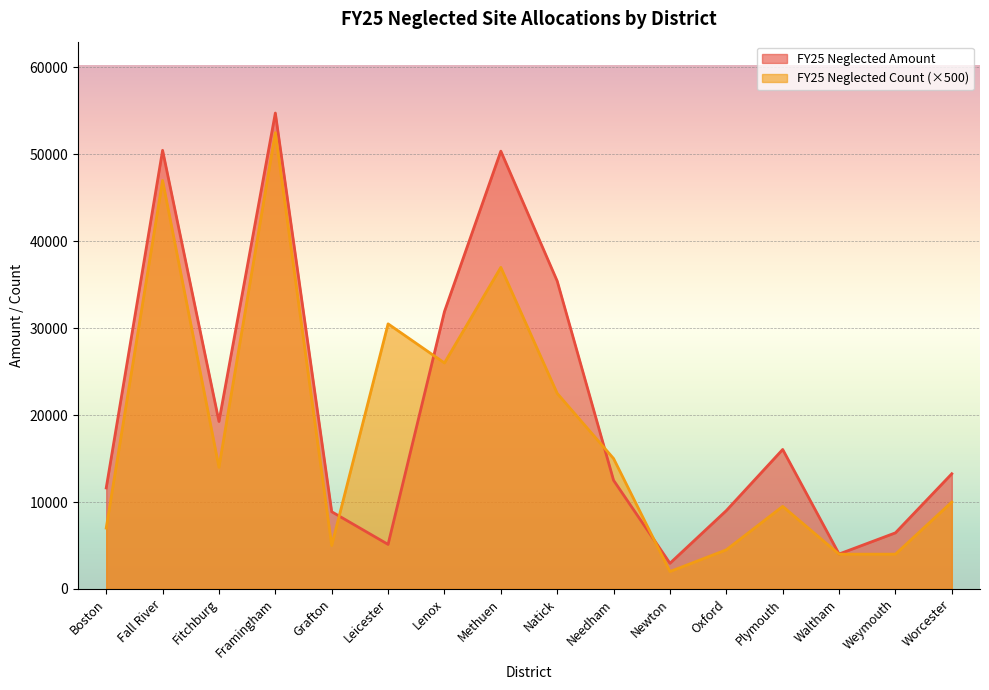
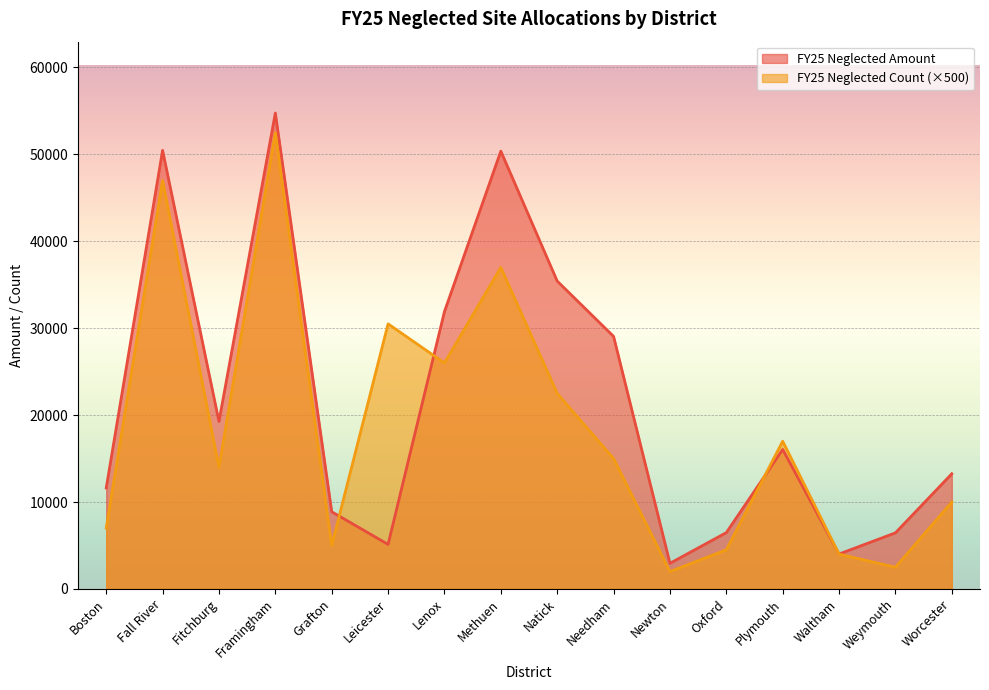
  {
    "FY25 Neglected Amount": {
      "Boston": 12000,
      "Fall River": 50000,
      "Fitchburg": 19000,
      "Framingham": 55000,
      "Grafton": 9000,
      "Leicester": 5000,
      "Lenox": 32000,
      "Methuen": 50000,
      "Natick": 35000,
-     "Needham": 12000,
+     "Needham": 29000,
      "Newton": 3000,
-     "Oxford": 9000,
+     "Oxford": 6000,
      "Plymouth": 16000,
      "Weymouth": 6000,
      "Worcester": 13000
    },
    "FY25 Neglected Count (×500)": {
      "Boston": 7000,
      "Fall River": 47000,
      "Fitchburg": 14000,
      "Framingham": 53000,
      "Grafton": 5000,
      "Leicester": 31000,
      "Lenox": 26000,
      "Methuen": 37000,
      "Natick": 23000,
      "Needham": 15000,
      "Newton": 2000,
      "Oxford": 5000,
-     "Plymouth": 10000,
-     "Weymouth": 4000,
+     "Plymouth": 17000,
+     "Weymouth": 3000,
      "Worcester": 10000
    }
  }
